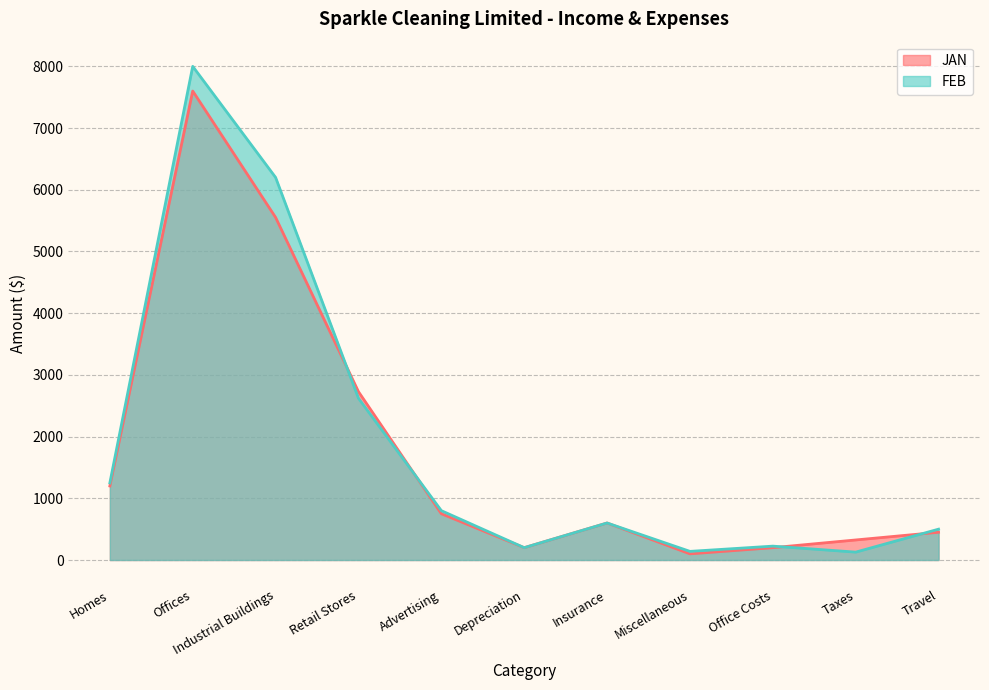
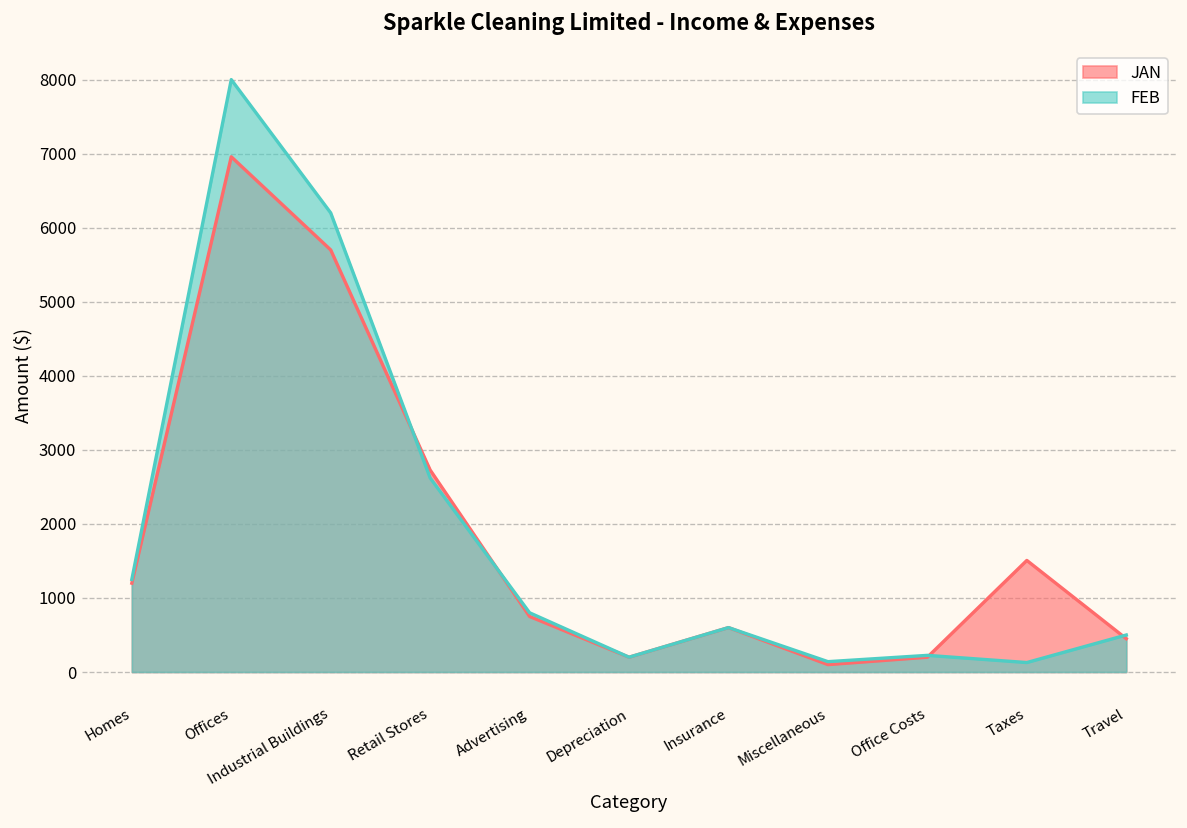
  {
    "JAN": {
      "Homes": 1200,
-     "Offices": 7600,
-     "Industrial Buildings": 5600,
+     "Offices": 7000,
+     "Industrial Buildings": 5700,
      "Retail Stores": 2700,
      "Advertising": 800,
-     "Taxes": 300,
+     "Taxes": 1500,
      "Travel": 500
    },
    "FEB": {
      "Homes": 1300,
      "Offices": 8000,
      "Industrial Buildings": 6200,
      "Retail Stores": 2600,
      "Advertising": 800,
      "Taxes": 100,
      "Travel": 500
    }
  }
